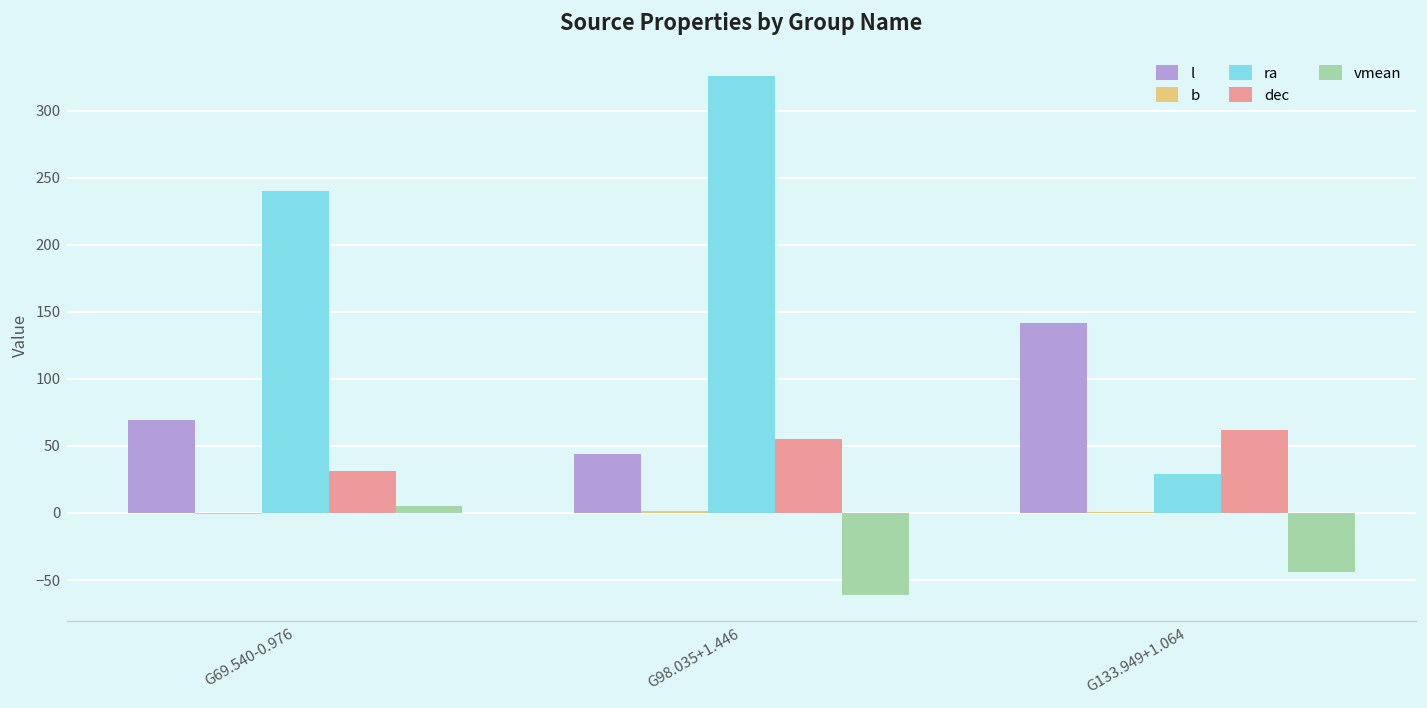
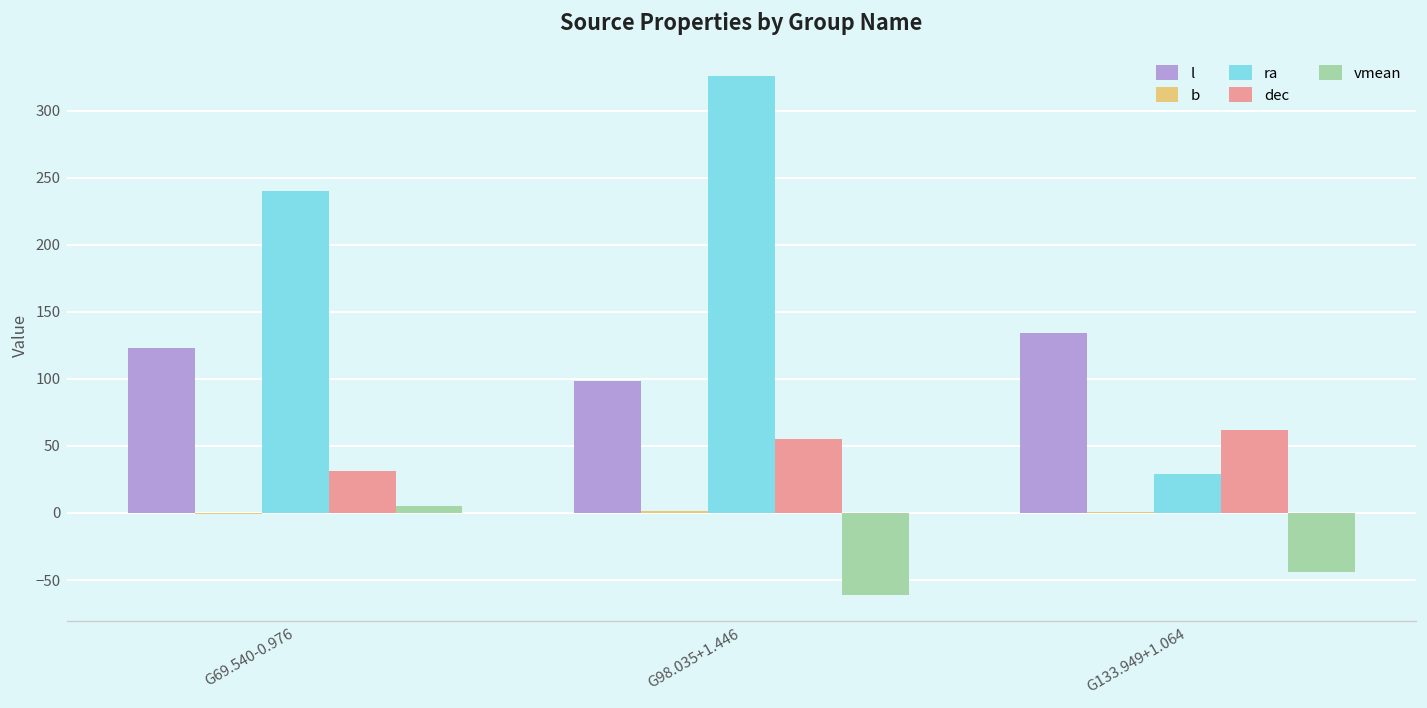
  {
    "l": {
-     "G69.540-0.976": 70,
-     "G98.035+1.446": 44,
-     "G133.949+1.064": 141
+     "G69.540-0.976": 123,
+     "G98.035+1.446": 98,
+     "G133.949+1.064": 134
    },
    "ra": {
      "G69.540-0.976": 240,
      "G98.035+1.446": 326,
      "G133.949+1.064": 29
    },
    "vmean": {
      "G69.540-0.976": 5,
      "G98.035+1.446": -62,
      "G133.949+1.064": -44
    }
  }
